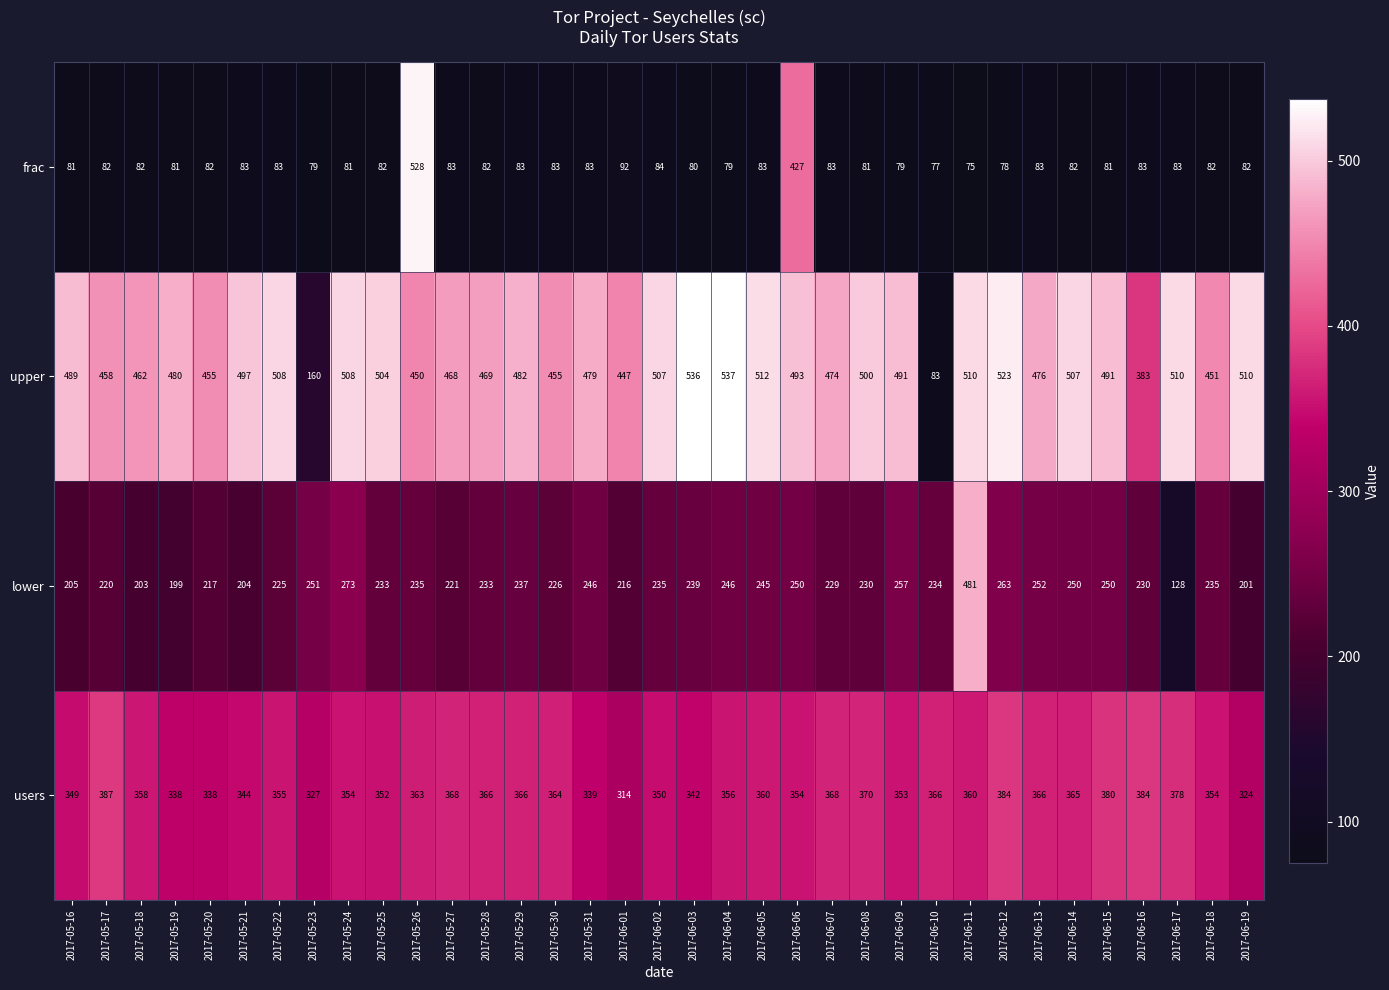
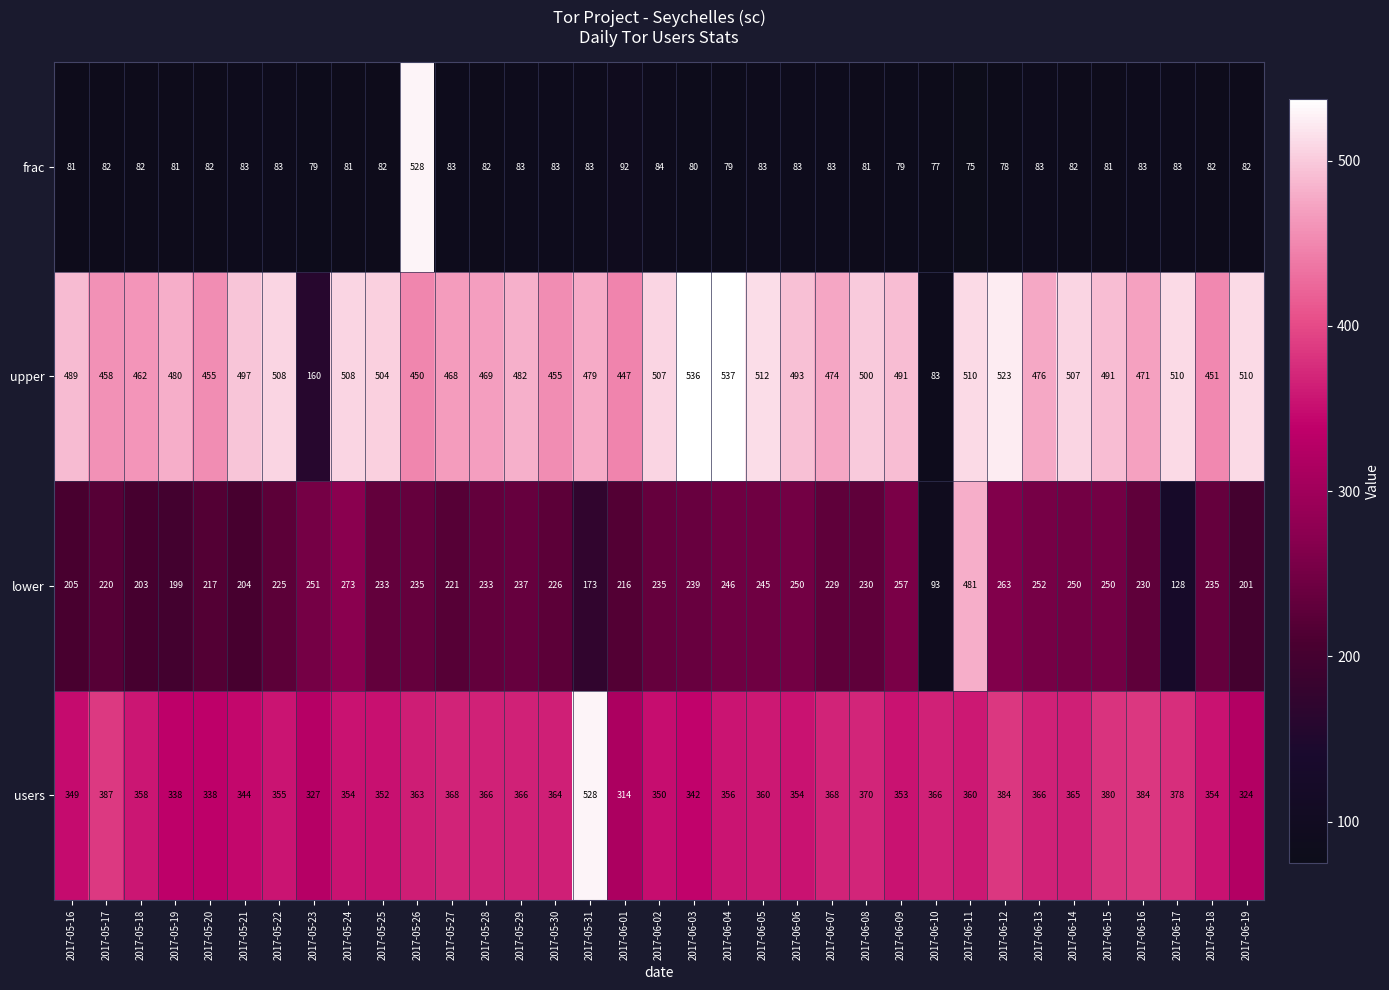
  {
    "frac": {
      "2017-05-16": 81,
      "2017-05-17": 82,
      "2017-05-18": 82,
      "2017-05-19": 81,
      "2017-05-20": 82,
      "2017-05-21": 83,
      "2017-05-22": 83,
      "2017-05-23": 79,
      "2017-05-24": 81,
      "2017-05-25": 82,
      "2017-05-26": 528,
      "2017-05-27": 83,
      "2017-05-28": 82,
      "2017-05-29": 83,
      "2017-05-30": 83,
      "2017-05-31": 83,
      "2017-06-01": 92,
      "2017-06-02": 84,
      "2017-06-03": 80,
      "2017-06-04": 79,
      "2017-06-05": 83,
-     "2017-06-06": 427,
+     "2017-06-06": 83,
      "2017-06-07": 83,
      "2017-06-08": 81,
      "2017-06-09": 79,
      "2017-06-10": 77,
      "2017-06-11": 75,
      "2017-06-12": 78,
      "2017-06-13": 83,
      "2017-06-14": 82,
      "2017-06-15": 81,
      "2017-06-16": 83,
      "2017-06-17": 83,
      "2017-06-18": 82,
      "2017-06-19": 82
    },
    "upper": {
      "2017-05-16": 489,
      "2017-05-17": 458,
      "2017-05-18": 462,
      "2017-05-19": 480,
      "2017-05-20": 455,
      "2017-05-21": 497,
      "2017-05-22": 508,
      "2017-05-23": 160,
      "2017-05-24": 508,
      "2017-05-25": 504,
      "2017-05-26": 450,
      "2017-05-27": 468,
      "2017-05-28": 469,
      "2017-05-29": 482,
      "2017-05-30": 455,
      "2017-05-31": 479,
      "2017-06-01": 447,
      "2017-06-02": 507,
      "2017-06-03": 536,
      "2017-06-04": 537,
      "2017-06-05": 512,
      "2017-06-06": 493,
      "2017-06-07": 474,
      "2017-06-08": 500,
      "2017-06-09": 491,
      "2017-06-10": 83,
      "2017-06-11": 510,
      "2017-06-12": 523,
      "2017-06-13": 476,
      "2017-06-14": 507,
      "2017-06-15": 491,
-     "2017-06-16": 383,
+     "2017-06-16": 471,
      "2017-06-17": 510,
      "2017-06-18": 451,
      "2017-06-19": 510
    },
    "lower": {
      "2017-05-16": 205,
      "2017-05-17": 220,
      "2017-05-18": 203,
      "2017-05-19": 199,
      "2017-05-20": 217,
      "2017-05-21": 204,
      "2017-05-22": 225,
      "2017-05-23": 251,
      "2017-05-24": 273,
      "2017-05-25": 233,
      "2017-05-26": 235,
      "2017-05-27": 221,
      "2017-05-28": 233,
      "2017-05-29": 237,
      "2017-05-30": 226,
-     "2017-05-31": 246,
+     "2017-05-31": 173,
      "2017-06-01": 216,
      "2017-06-02": 235,
      "2017-06-03": 239,
      "2017-06-04": 246,
      "2017-06-05": 245,
      "2017-06-06": 250,
      "2017-06-07": 229,
      "2017-06-08": 230,
      "2017-06-09": 257,
-     "2017-06-10": 234,
+     "2017-06-10": 93,
      "2017-06-11": 481,
      "2017-06-12": 263,
      "2017-06-13": 252,
      "2017-06-14": 250,
      "2017-06-15": 250,
      "2017-06-16": 230,
      "2017-06-17": 128,
      "2017-06-18": 235,
      "2017-06-19": 201
    },
    "users": {
      "2017-05-16": 349,
      "2017-05-17": 387,
      "2017-05-18": 358,
      "2017-05-19": 338,
      "2017-05-20": 338,
      "2017-05-21": 344,
      "2017-05-22": 355,
      "2017-05-23": 327,
      "2017-05-24": 354,
      "2017-05-25": 352,
      "2017-05-26": 363,
      "2017-05-27": 368,
      "2017-05-28": 366,
      "2017-05-29": 366,
      "2017-05-30": 364,
-     "2017-05-31": 339,
+     "2017-05-31": 528,
      "2017-06-01": 314,
      "2017-06-02": 350,
      "2017-06-03": 342,
      "2017-06-04": 356,
      "2017-06-05": 360,
      "2017-06-06": 354,
      "2017-06-07": 368,
      "2017-06-08": 370,
      "2017-06-09": 353,
      "2017-06-10": 366,
      "2017-06-11": 360,
      "2017-06-12": 384,
      "2017-06-13": 366,
      "2017-06-14": 365,
      "2017-06-15": 380,
      "2017-06-16": 384,
      "2017-06-17": 378,
      "2017-06-18": 354,
      "2017-06-19": 324
    }
  }
